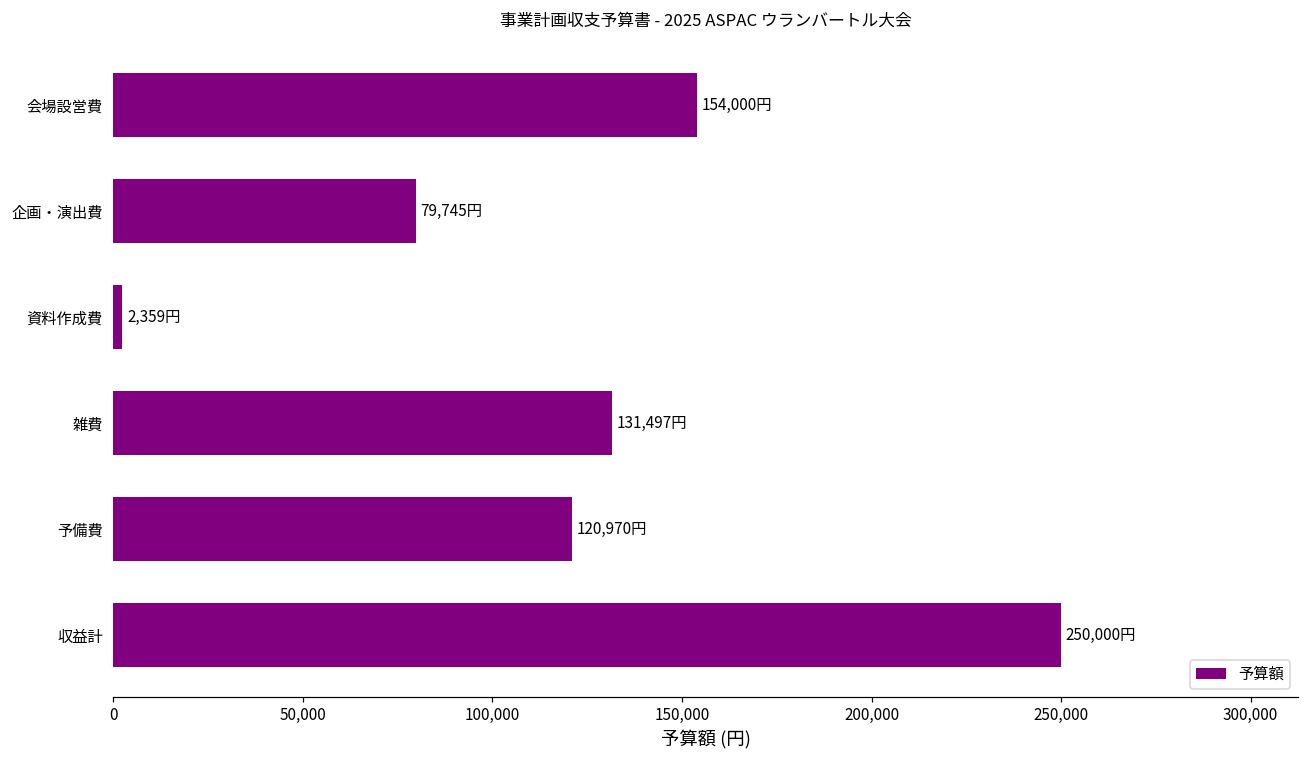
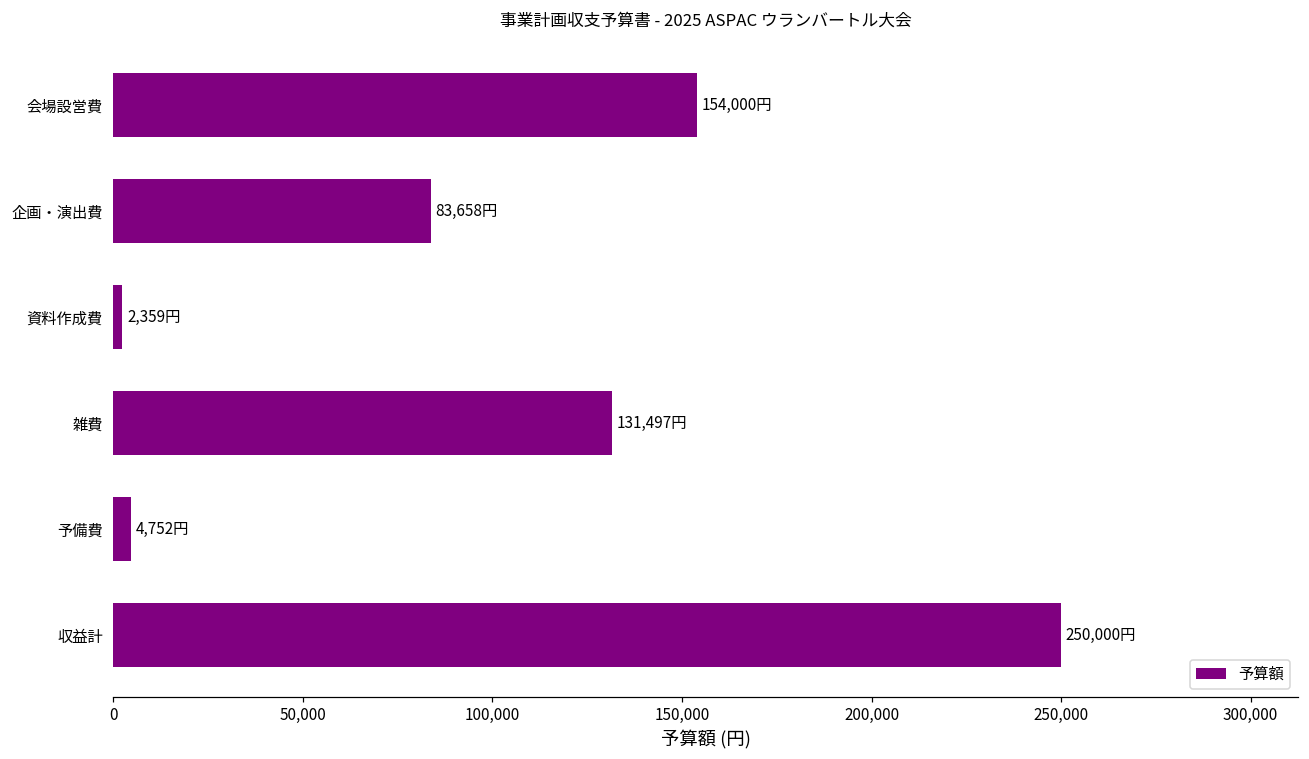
  {
    "会場設営費": "154,000円",
-   "企画・演出費": "79,745円",
+   "企画・演出費": "83,658円",
    "資料作成費": "2,359円",
    "雑費": "131,497円",
-   "予備費": "120,970円",
+   "予備費": "4,752円",
    "収益計": "250,000円"
  }
